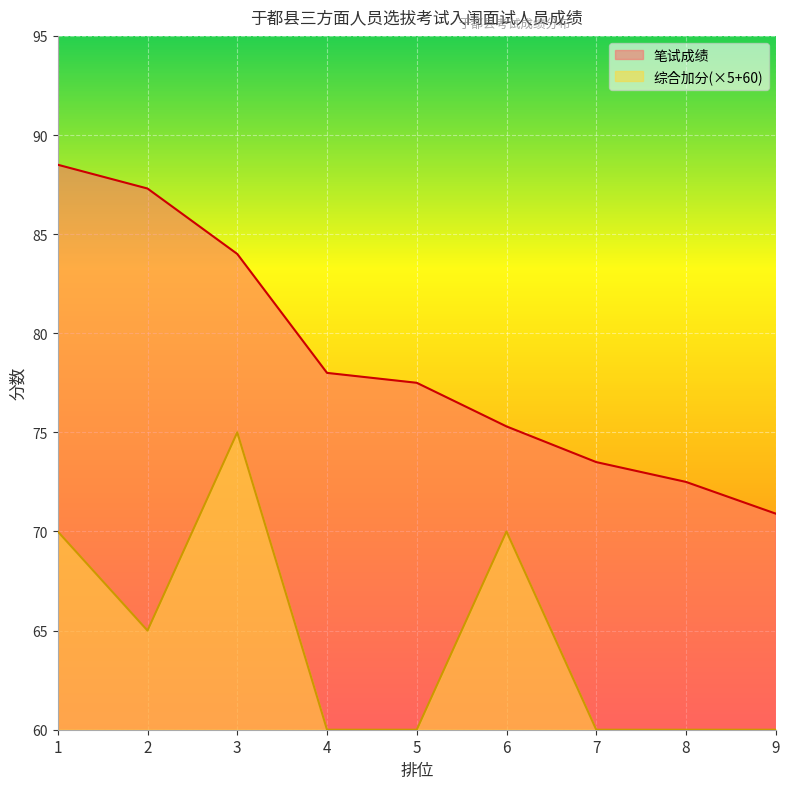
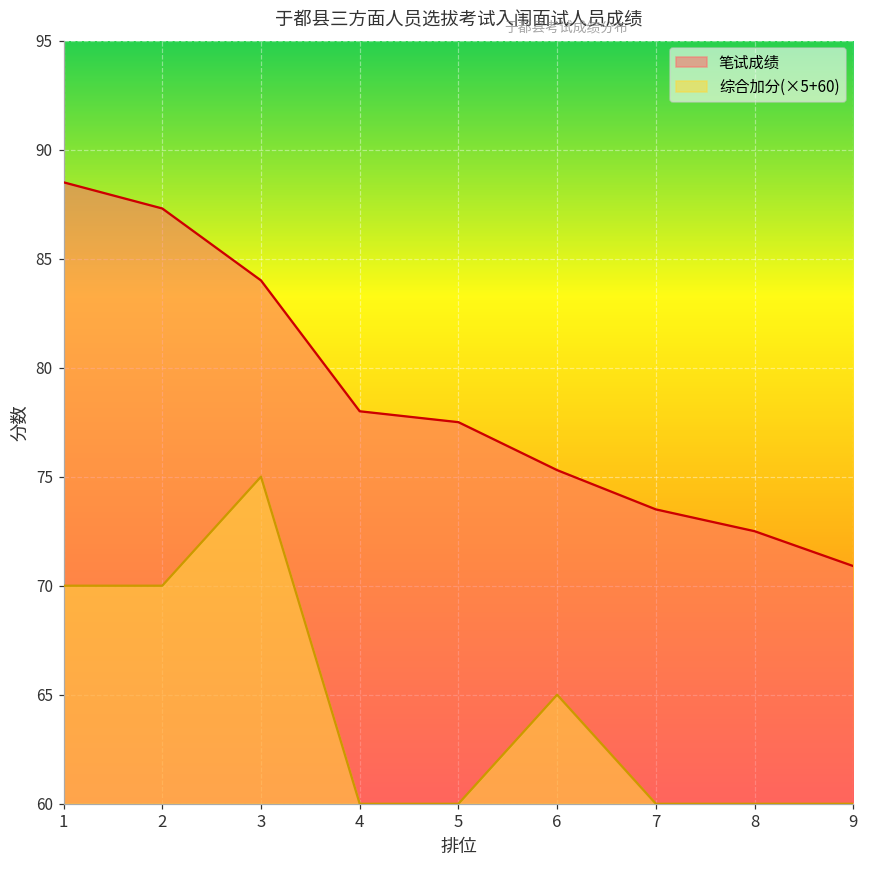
  {
    "笔试成绩": {
      "1": 88.5,
      "2": 87.3,
      "3": 84.0,
      "4": 78.0,
      "5": 77.5,
      "6": 75.3,
      "7": 73.5,
      "8": 72.5,
      "9": 70.9
    },
    "综合加分(×5+60)": {
      "1": 70.0,
-     "2": 65.0,
+     "2": 70.0,
      "3": 75.0,
      "4": 60.0,
      "5": 60.0,
-     "6": 70.0,
+     "6": 65.0,
      "7": 60.0,
      "8": 60.0,
      "9": 60.0
    }
  }
